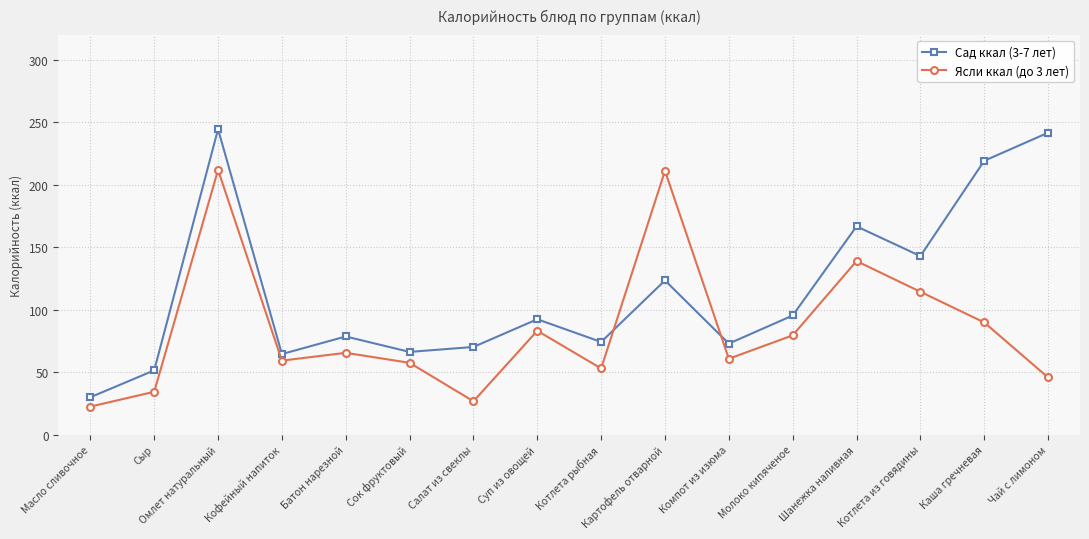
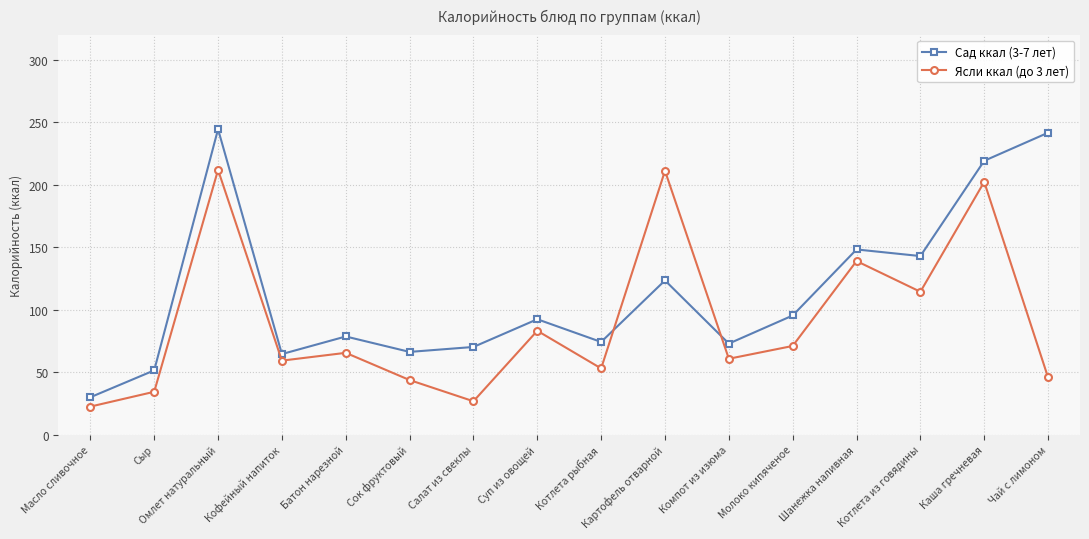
  {
    "Сад ккал (3-7 лет)": {
      "Масло сливочное": 30,
      "Сыр": 51,
      "Омлет натуральный": 245,
      "Кофейный напиток": 65,
      "Батон нарезной": 79,
      "Сок фруктовый": 66,
      "Салат из свеклы": 70,
      "Суп из овощей": 92,
      "Котлета рыбная": 74,
      "Картофель отварной": 124,
      "Компот из изюма": 73,
      "Молоко кипяченое": 95,
-     "Шанежка наливная": 167,
+     "Шанежка наливная": 148,
      "Котлета из говядины": 143,
      "Каша гречневая": 219,
      "Чай с лимоном": 242
    },
    "Ясли ккал (до 3 лет)": {
      "Масло сливочное": 22,
      "Сыр": 34,
      "Омлет натуральный": 212,
      "Кофейный напиток": 59,
      "Батон нарезной": 66,
-     "Сок фруктовый": 58,
+     "Сок фруктовый": 44,
      "Салат из свеклы": 27,
      "Суп из овощей": 83,
      "Котлета рыбная": 53,
      "Картофель отварной": 211,
      "Компот из изюма": 61,
-     "Молоко кипяченое": 80,
+     "Молоко кипяченое": 71,
      "Шанежка наливная": 139,
      "Котлета из говядины": 114,
-     "Каша гречневая": 90,
+     "Каша гречневая": 202,
      "Чай с лимоном": 46
    }
  }
